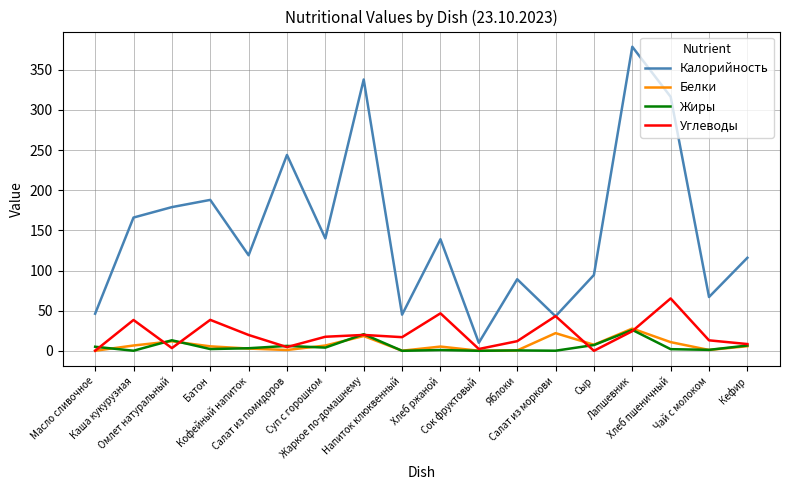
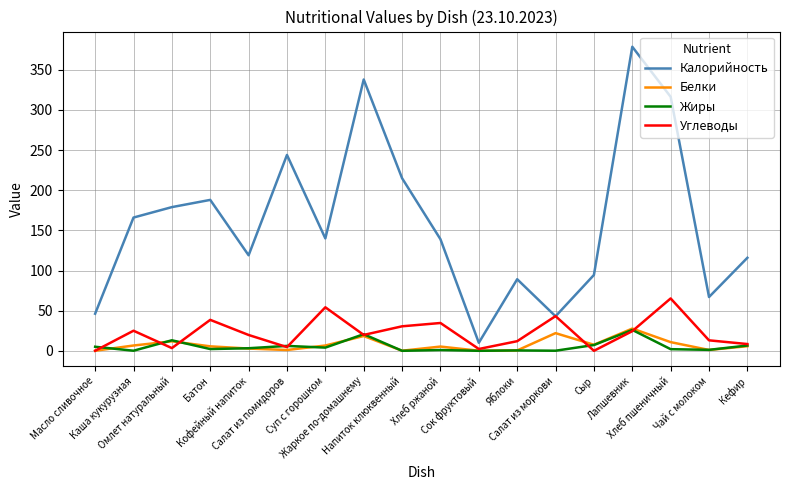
  {
    "Калорийность": {
      "Масло сливочное": 50,
      "Каша кукурузная": 170,
      "Омлет натуральный": 180,
      "Батон": 190,
      "Кофейный напиток": 120,
      "Салат из помидоров": 240,
      "Суп с горошком": 140,
      "Жаркое по-домашнему": 340,
-     "Напиток клюквенный": 50,
+     "Напиток клюквенный": 220,
      "Хлеб ржаной": 140,
      "Сок фруктовый": 10,
      "Яблоки": 90,
      "Сыр": 90,
      "Лапшевник": 380,
      "Чай с молоком": 70,
      "Кефир": 120
    },
    "Белки": {
      "Каша кукурузная": 10,
      "Батон": 10,
      "Салат из помидоров": 0,
      "Хлеб ржаной": 10,
      "Салат из моркови": 20,
      "Хлеб пшеничный": 10
    },
    "Жиры": {
      "Масло сливочное": 10,
      "Каша кукурузная": 0,
      "Батон": 0,
      "Хлеб ржаной": 0,
      "Салат из моркови": 0,
      "Хлеб пшеничный": 0
    },
    "Углеводы": {
-     "Каша кукурузная": 40,
+     "Каша кукурузная": 30,
      "Омлет натуральный": 0,
      "Батон": 40,
      "Кофейный напиток": 20,
-     "Суп с горошком": 20,
-     "Напиток клюквенный": 20,
-     "Хлеб ржаной": 50,
+     "Суп с горошком": 50,
+     "Напиток клюквенный": 30,
+     "Хлеб ржаной": 30,
      "Яблоки": 10,
      "Сыр": 0,
      "Хлеб пшеничный": 70,
      "Чай с молоком": 10
    }
  }
